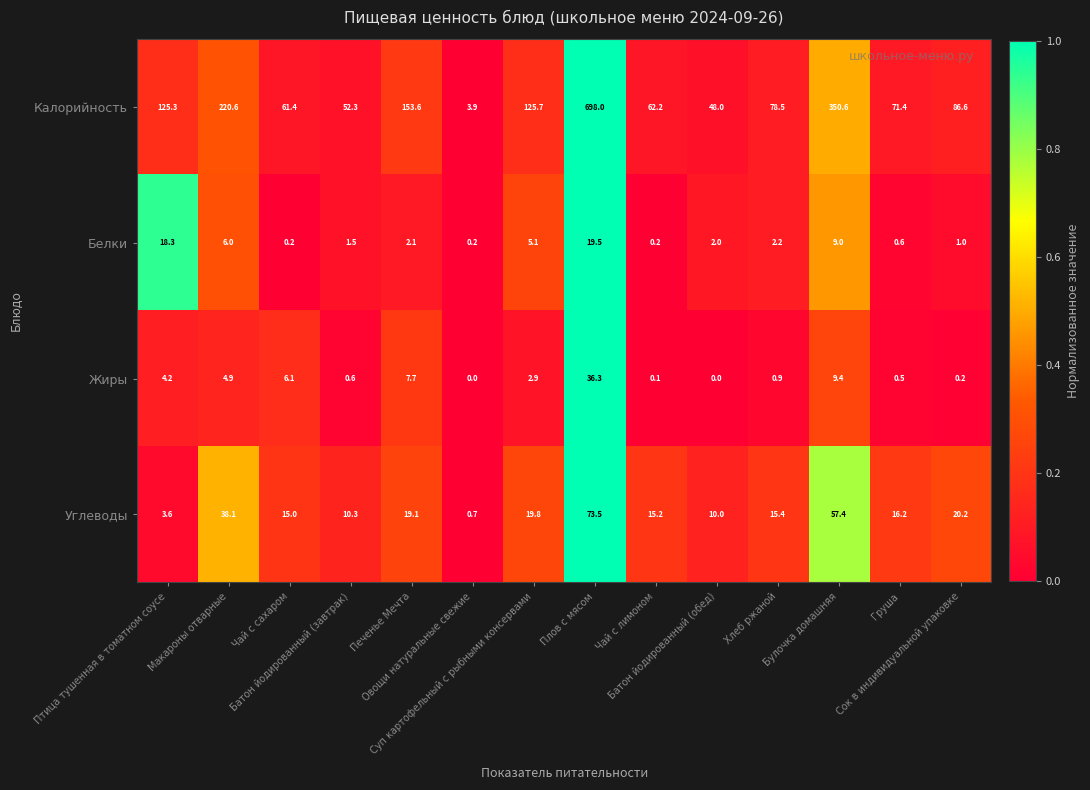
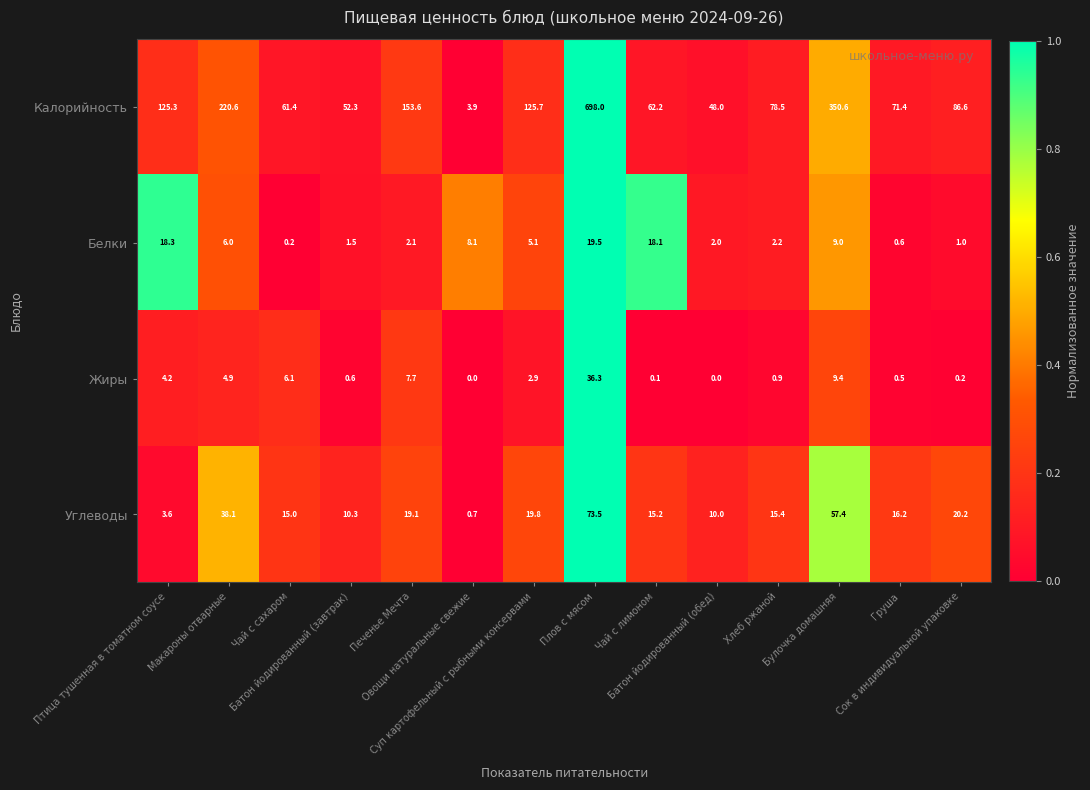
  {
    "Калорийность": {
      "Птица тушенная в томатном соусе": 125.3,
      "Макароны отварные": 220.6,
      "Чай с сахаром": 61.4,
      "Батон йодированный (завтрак)": 52.3,
      "Печенье Мечта": 153.6,
      "Овощи натуральные свежие": 3.9,
      "Суп картофельный с рыбными консервами": 125.7,
      "Плов с мясом": 698.0,
      "Чай с лимоном": 62.2,
      "Батон йодированный (обед)": 48.0,
      "Хлеб ржаной": 78.5,
      "Булочка домашняя": 350.6,
      "Сок в индивидуальной упаковке": 86.6
    },
    "Белки": {
      "Птица тушенная в томатном соусе": 18.3,
      "Макароны отварные": 6.0,
      "Чай с сахаром": 0.2,
      "Батон йодированный (завтрак)": 1.5,
      "Печенье Мечта": 2.1,
-     "Овощи натуральные свежие": 0.2,
+     "Овощи натуральные свежие": 8.1,
      "Суп картофельный с рыбными консервами": 5.1,
      "Плов с мясом": 19.5,
-     "Чай с лимоном": 0.2,
+     "Чай с лимоном": 18.1,
      "Батон йодированный (обед)": 2.0,
      "Хлеб ржаной": 2.2,
      "Булочка домашняя": 9.0,
      "Груша": 0.6,
      "Сок в индивидуальной упаковке": 1.0
    },
    "Жиры": {
      "Птица тушенная в томатном соусе": 4.2,
      "Макароны отварные": 4.9,
      "Чай с сахаром": 6.1,
      "Батон йодированный (завтрак)": 0.6,
      "Печенье Мечта": 7.7,
      "Овощи натуральные свежие": 0.0,
      "Суп картофельный с рыбными консервами": 2.9,
      "Плов с мясом": 36.3,
      "Чай с лимоном": 0.1,
      "Батон йодированный (обед)": 0.0,
      "Хлеб ржаной": 0.9,
      "Булочка домашняя": 9.4,
      "Груша": 0.5,
      "Сок в индивидуальной упаковке": 0.2
    },
    "Углеводы": {
      "Птица тушенная в томатном соусе": 3.6,
      "Макароны отварные": 38.1,
      "Чай с сахаром": 15.0,
      "Батон йодированный (завтрак)": 10.3,
      "Печенье Мечта": 19.1,
      "Овощи натуральные свежие": 0.7,
      "Суп картофельный с рыбными консервами": 19.8,
      "Плов с мясом": 73.5,
      "Чай с лимоном": 15.2,
      "Батон йодированный (обед)": 10.0,
      "Хлеб ржаной": 15.4,
      "Булочка домашняя": 57.4,
      "Груша": 16.2,
      "Сок в индивидуальной упаковке": 20.2
    }
  }
